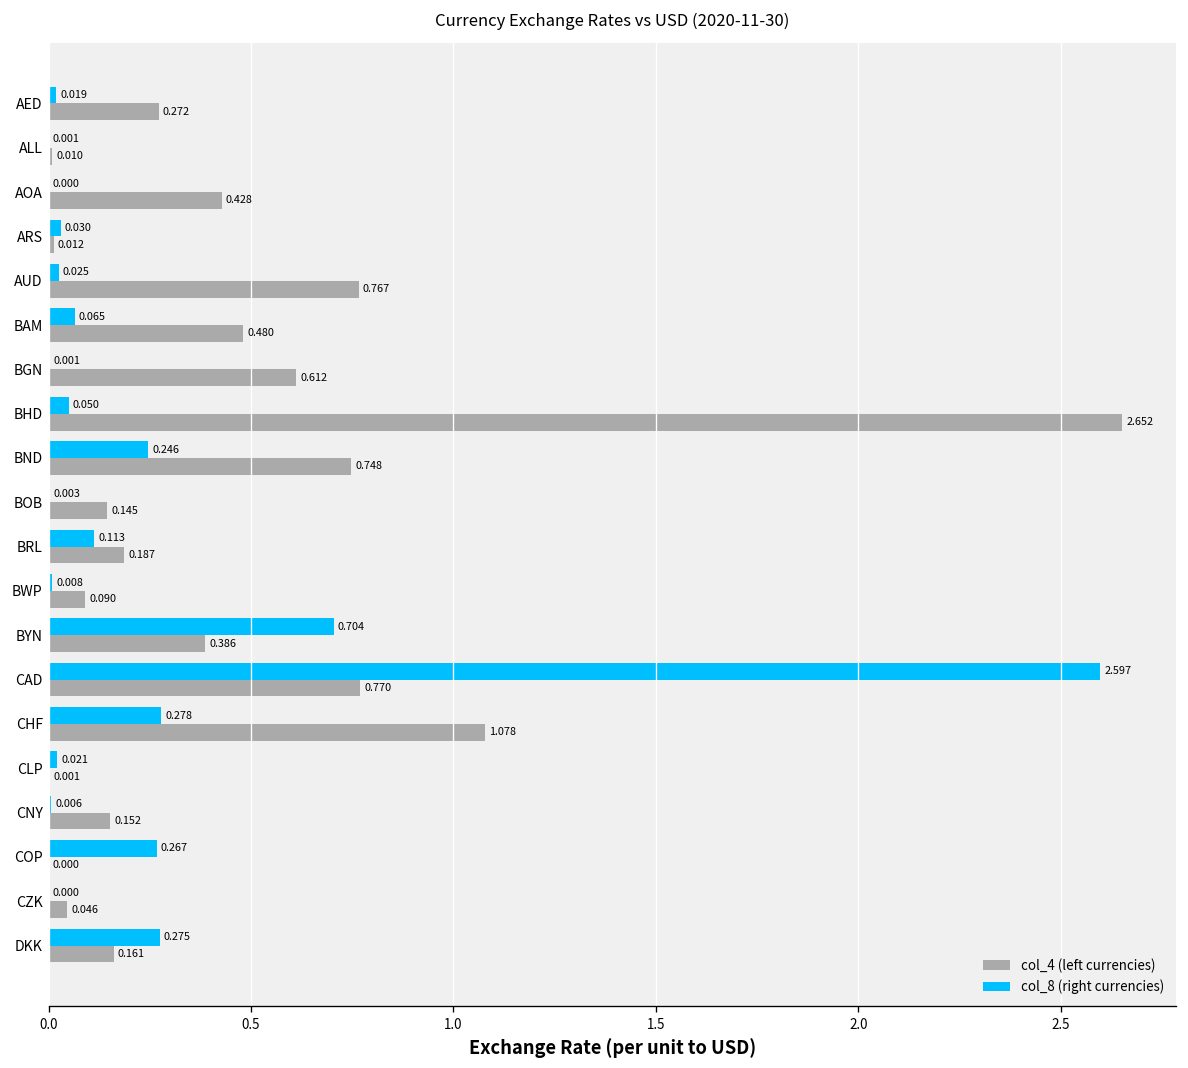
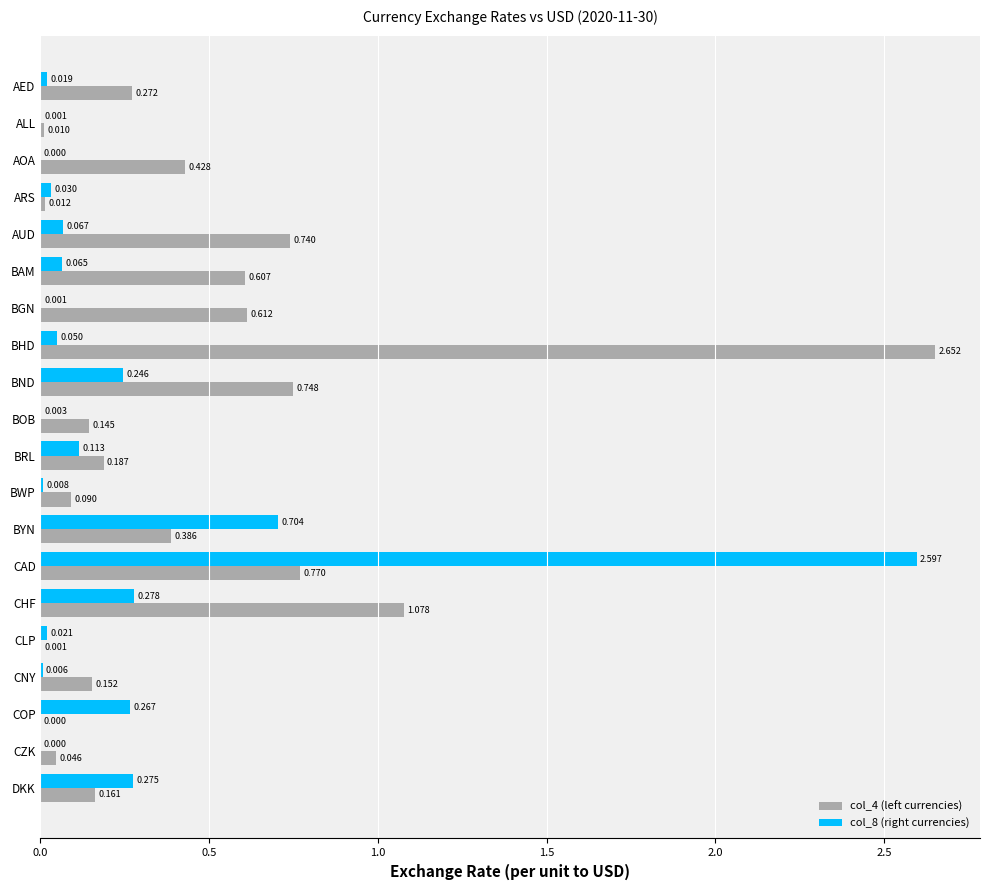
  {
    "col_4 (left currencies)": {
      "AED": 0.272,
      "ALL": 0.010,
      "AOA": 0.428,
      "ARS": 0.012,
-     "AUD": 0.767,
-     "BAM": 0.480,
+     "AUD": 0.740,
+     "BAM": 0.607,
      "BGN": 0.612,
      "BHD": 2.652,
      "BND": 0.748,
      "BOB": 0.145,
      "BRL": 0.187,
      "BWP": 0.090,
      "BYN": 0.386,
      "CAD": 0.770,
      "CHF": 1.078,
      "CLP": 0.001,
      "CNY": 0.152,
      "COP": 0.000,
      "CZK": 0.046,
      "DKK": 0.161
    },
    "col_8 (right currencies)": {
      "AED": 0.019,
      "ALL": 0.001,
      "AOA": 0.000,
      "ARS": 0.030,
-     "AUD": 0.025,
+     "AUD": 0.067,
      "BAM": 0.065,
      "BGN": 0.001,
      "BHD": 0.050,
      "BND": 0.246,
      "BOB": 0.003,
      "BRL": 0.113,
      "BWP": 0.008,
      "BYN": 0.704,
      "CAD": 2.597,
      "CHF": 0.278,
      "CLP": 0.021,
      "CNY": 0.006,
      "COP": 0.267,
      "CZK": 0.000,
      "DKK": 0.275
    }
  }
